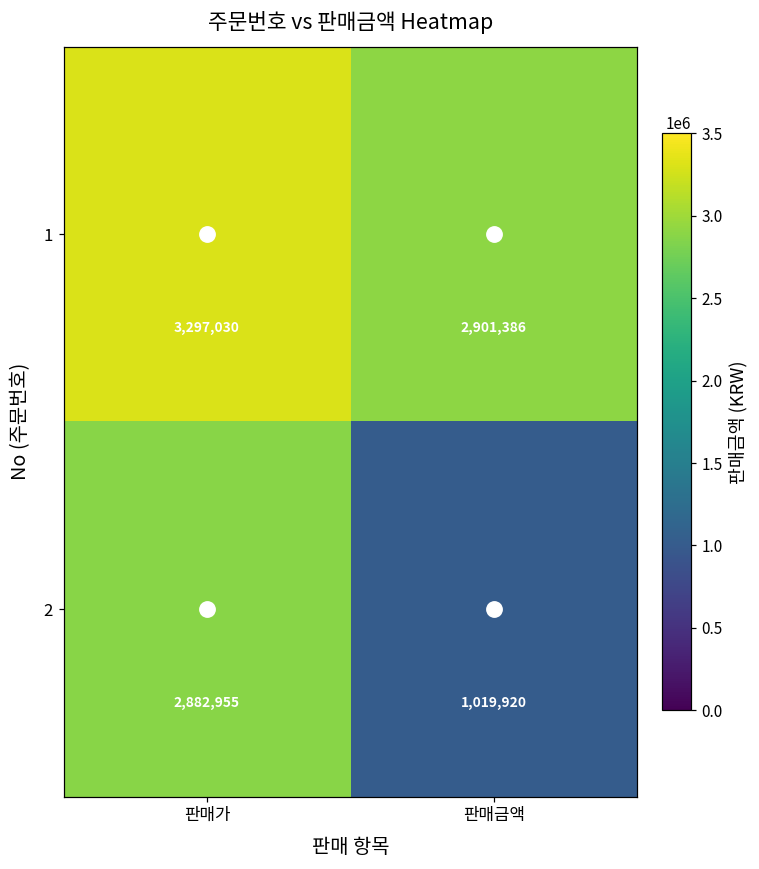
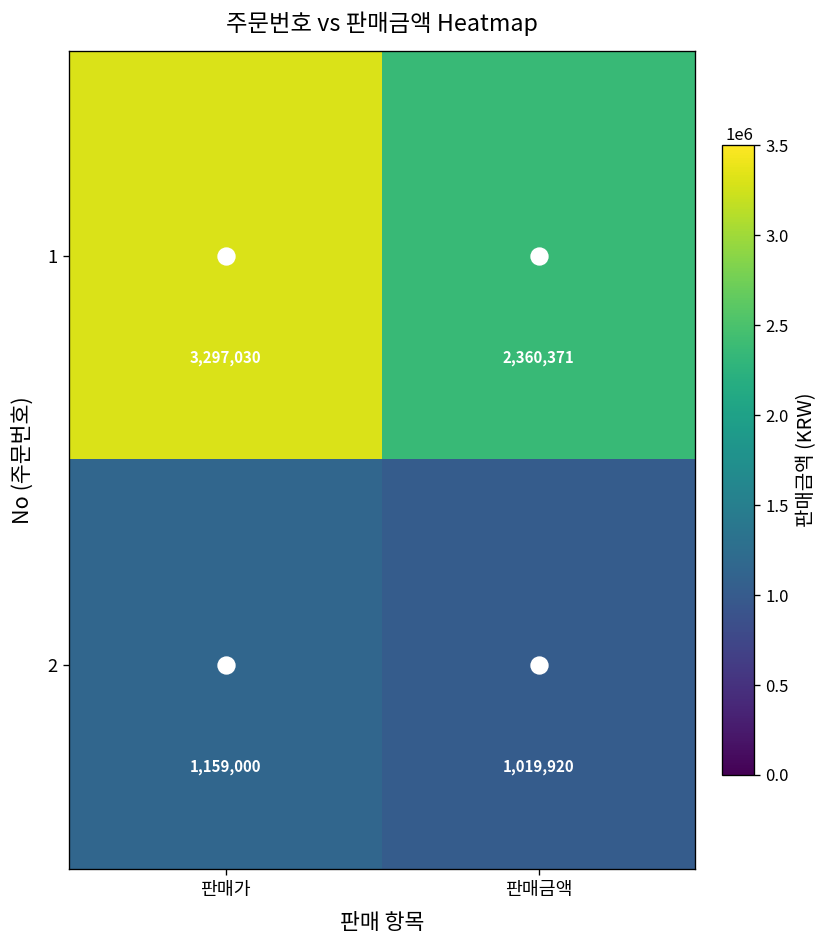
  {
    "1": {
      "판매가": "3,297,030",
-     "판매금액": "2,901,386"
+     "판매금액": "2,360,371"
    },
    "2": {
-     "판매가": "2,882,955",
+     "판매가": "1,159,000",
      "판매금액": "1,019,920"
    }
  }
